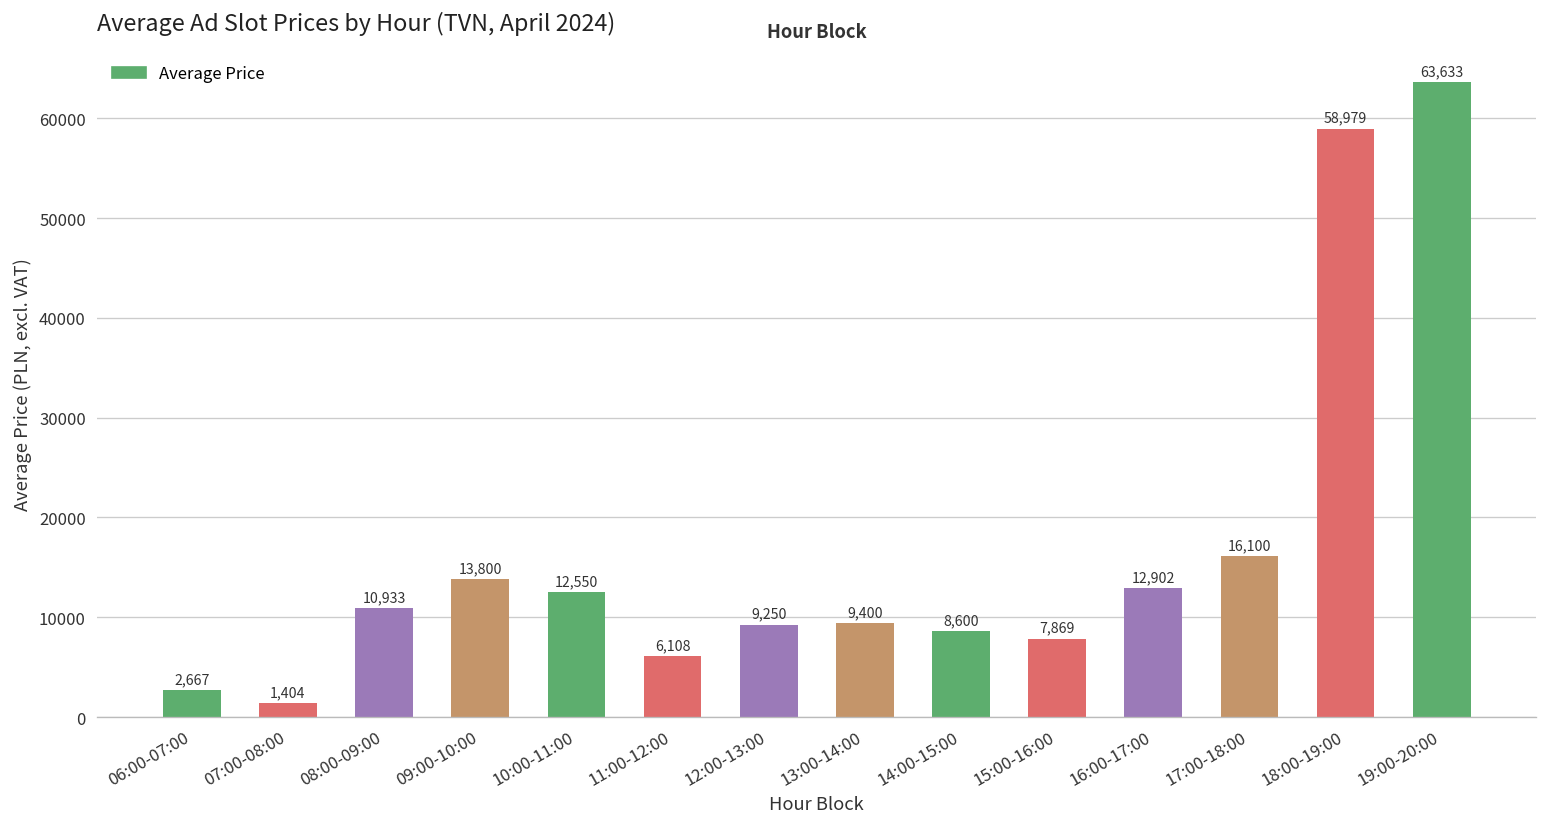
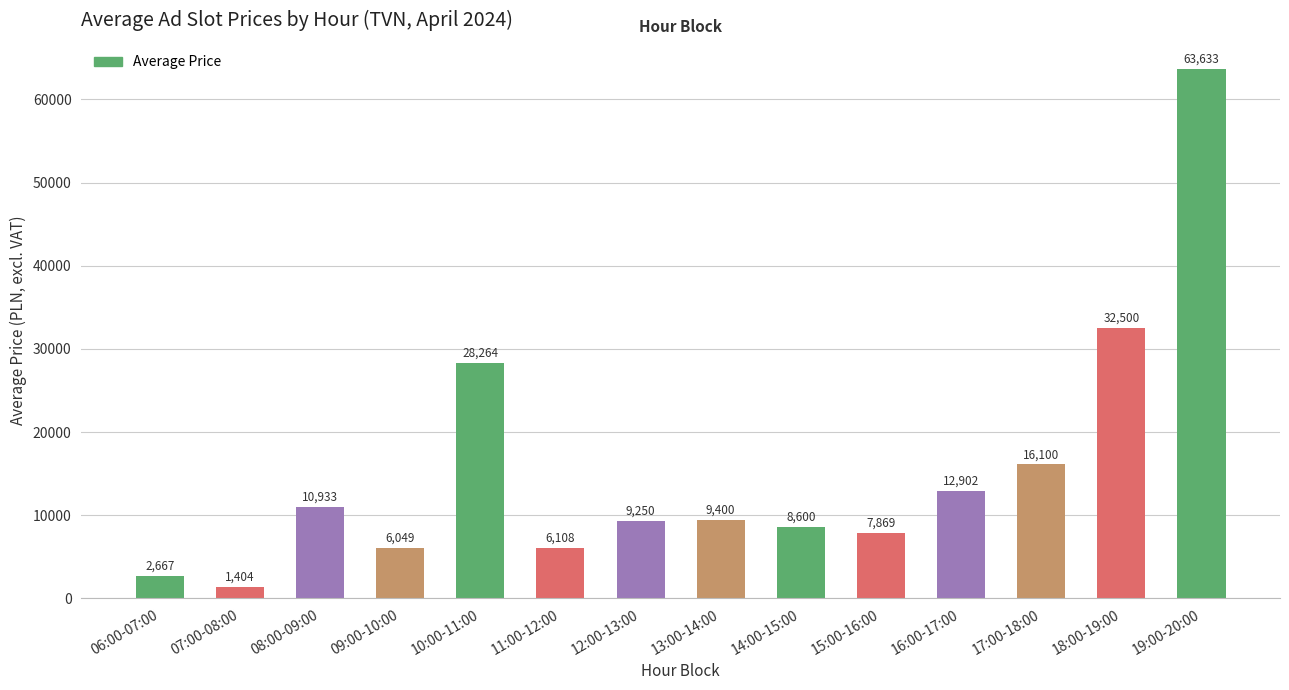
  {
    "06:00-07:00": "2,667",
    "07:00-08:00": "1,404",
    "08:00-09:00": "10,933",
-   "09:00-10:00": "13,800",
-   "10:00-11:00": "12,550",
+   "09:00-10:00": "6,049",
+   "10:00-11:00": "28,264",
    "11:00-12:00": "6,108",
    "12:00-13:00": "9,250",
    "13:00-14:00": "9,400",
    "14:00-15:00": "8,600",
    "15:00-16:00": "7,869",
    "16:00-17:00": "12,902",
    "17:00-18:00": "16,100",
-   "18:00-19:00": "58,979",
+   "18:00-19:00": "32,500",
    "19:00-20:00": "63,633"
  }
